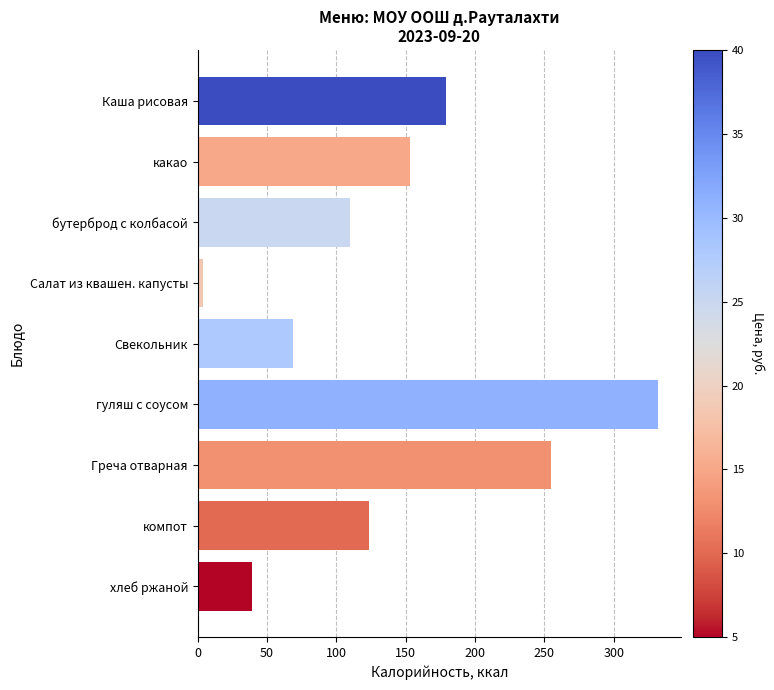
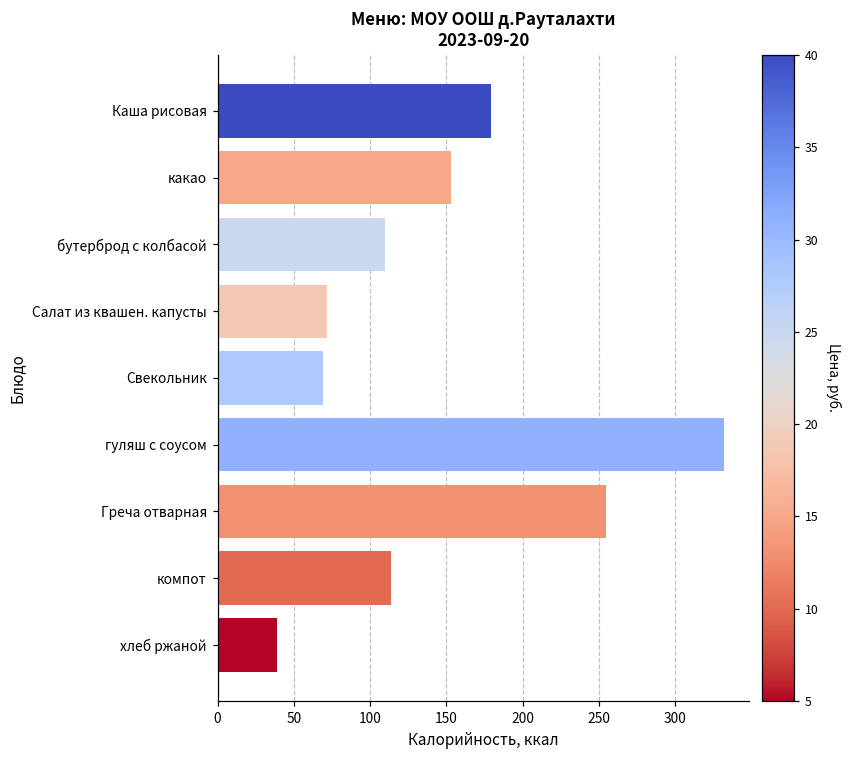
  {
    "Каша рисовая": 179,
    "какао": 153,
    "бутерброд с колбасой": 110,
-   "Салат из квашен. капусты": 4,
+   "Салат из квашен. капусты": 72,
    "Свекольник": 69,
    "гуляш с соусом": 332,
    "Греча отварная": 255,
-   "компот": 124,
+   "компот": 114,
    "хлеб ржаной": 39
  }
